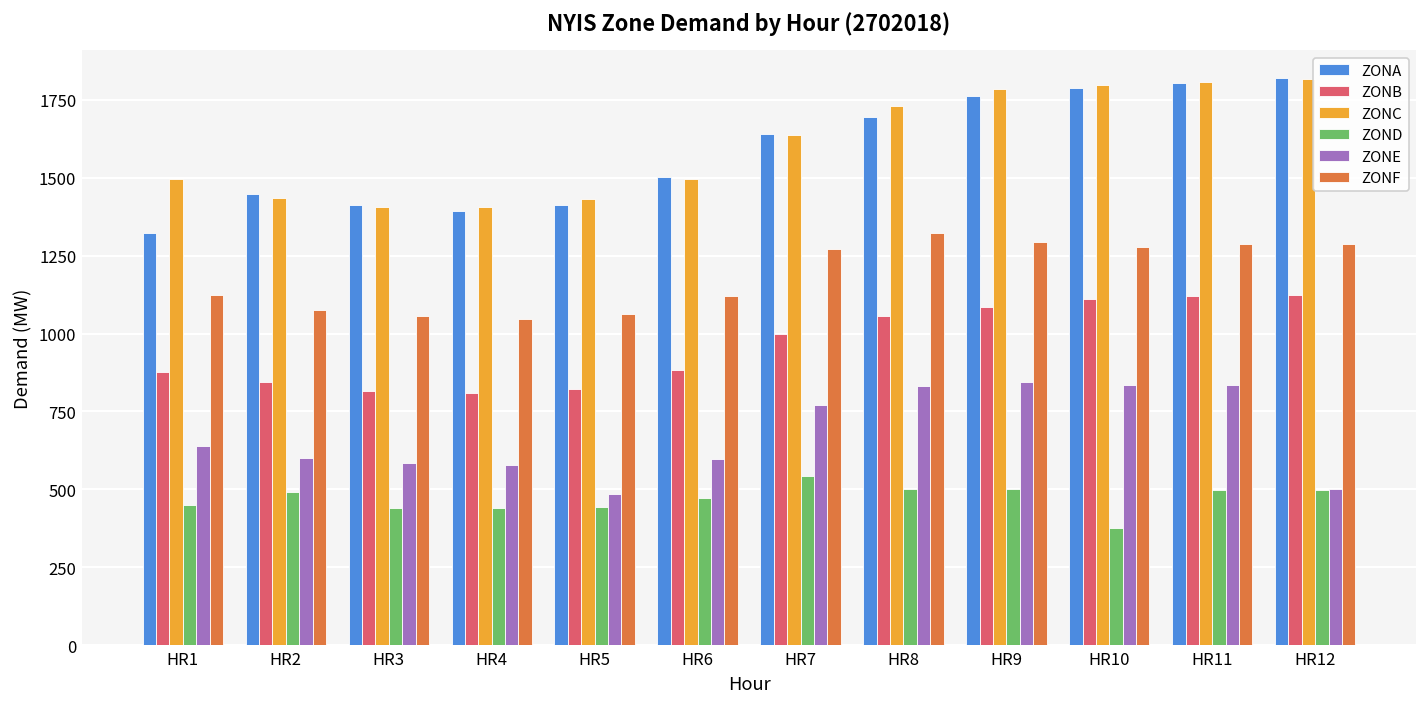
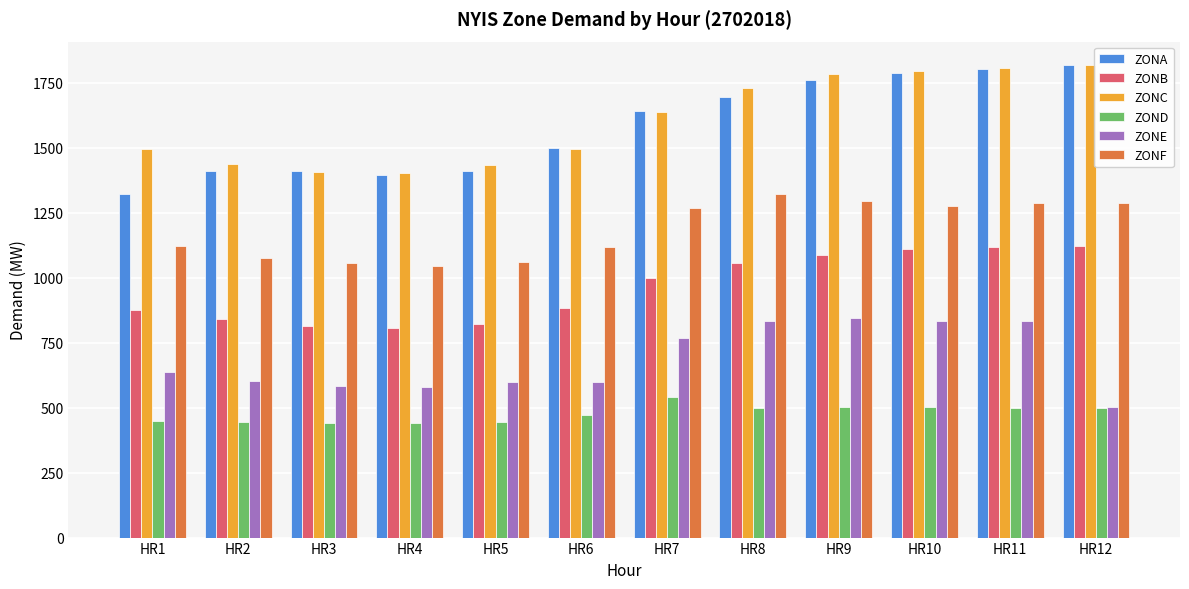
  {
    "ZONA": {
      "HR1": 1320,
-     "HR2": 1450,
+     "HR2": 1410,
      "HR3": 1410,
      "HR4": 1390,
      "HR5": 1410,
      "HR6": 1500,
      "HR7": 1640,
      "HR8": 1700,
      "HR9": 1760,
      "HR10": 1790,
      "HR11": 1810,
      "HR12": 1820
    },
    "ZOND": {
      "HR1": 450,
-     "HR2": 490,
+     "HR2": 450,
      "HR3": 440,
      "HR4": 440,
      "HR5": 440,
      "HR6": 470,
      "HR7": 540,
      "HR8": 500,
      "HR9": 500,
-     "HR10": 380,
+     "HR10": 500,
      "HR11": 500,
      "HR12": 500
    },
    "ZONE": {
      "HR1": 640,
      "HR2": 600,
      "HR3": 590,
      "HR4": 580,
-     "HR5": 490,
+     "HR5": 600,
      "HR6": 600,
      "HR7": 770,
      "HR8": 830,
      "HR9": 850,
      "HR10": 830,
      "HR11": 840,
      "HR12": 500
    }
  }
